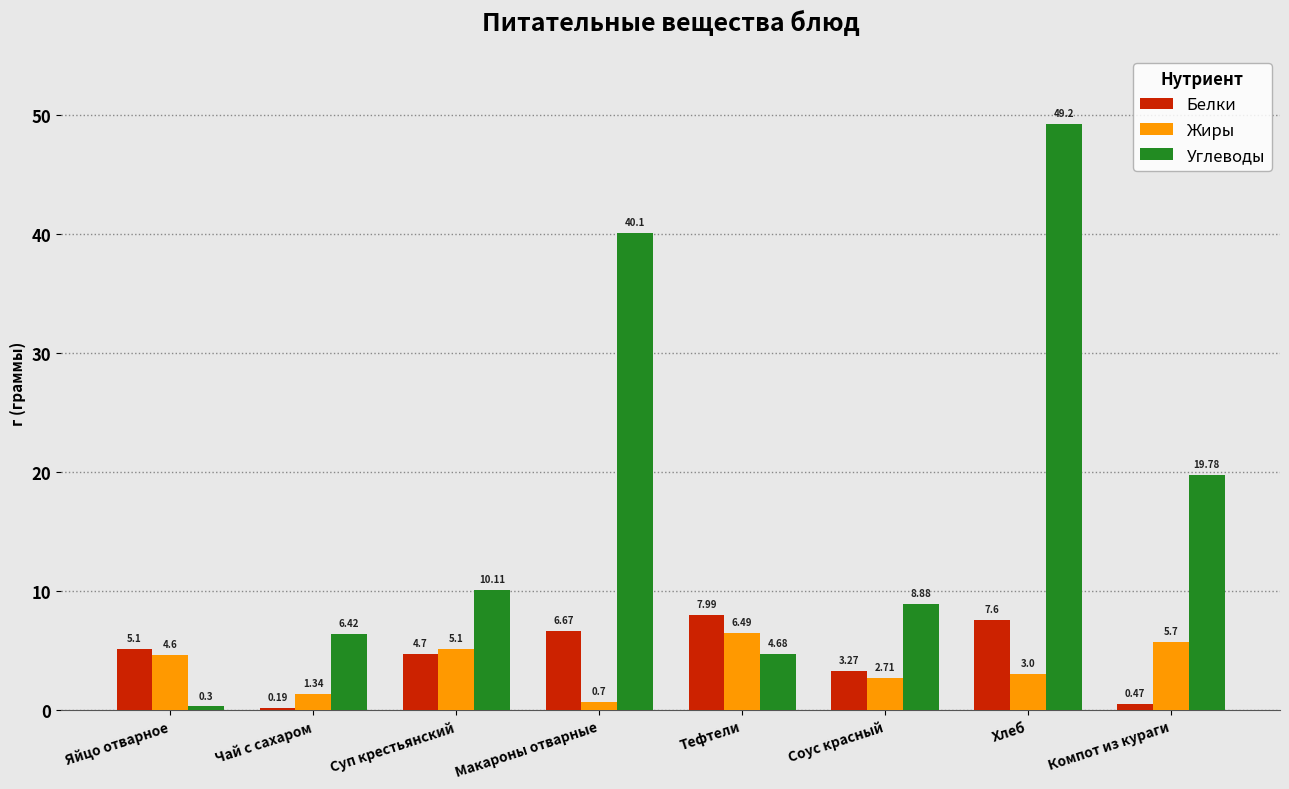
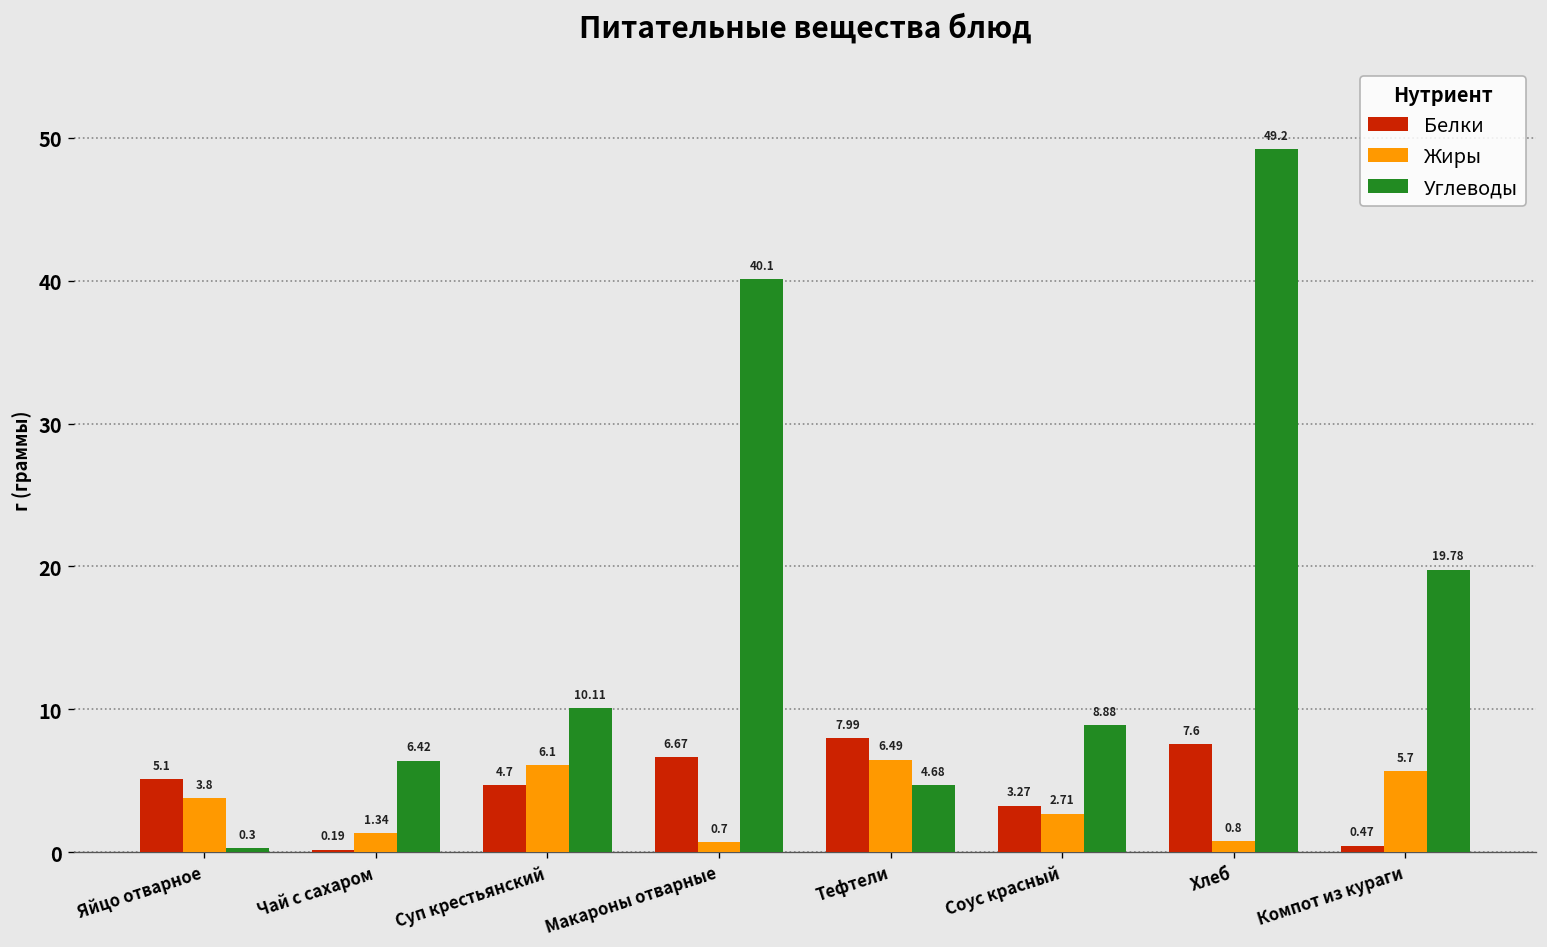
  {
    "Белки": {
      "Яйцо отварное": 5.1,
      "Чай с сахаром": 0.19,
      "Суп крестьянский": 4.7,
      "Макароны отварные": 6.67,
      "Тефтели": 7.99,
      "Соус красный": 3.27,
      "Хлеб": 7.6,
      "Компот из кураги": 0.47
    },
    "Жиры": {
-     "Яйцо отварное": 4.6,
+     "Яйцо отварное": 3.8,
      "Чай с сахаром": 1.34,
-     "Суп крестьянский": 5.1,
+     "Суп крестьянский": 6.1,
      "Макароны отварные": 0.7,
      "Тефтели": 6.49,
      "Соус красный": 2.71,
-     "Хлеб": 3.0,
+     "Хлеб": 0.8,
      "Компот из кураги": 5.7
    },
    "Углеводы": {
      "Яйцо отварное": 0.3,
      "Чай с сахаром": 6.42,
      "Суп крестьянский": 10.11,
      "Макароны отварные": 40.1,
      "Тефтели": 4.68,
      "Соус красный": 8.88,
      "Хлеб": 49.2,
      "Компот из кураги": 19.78
    }
  }
